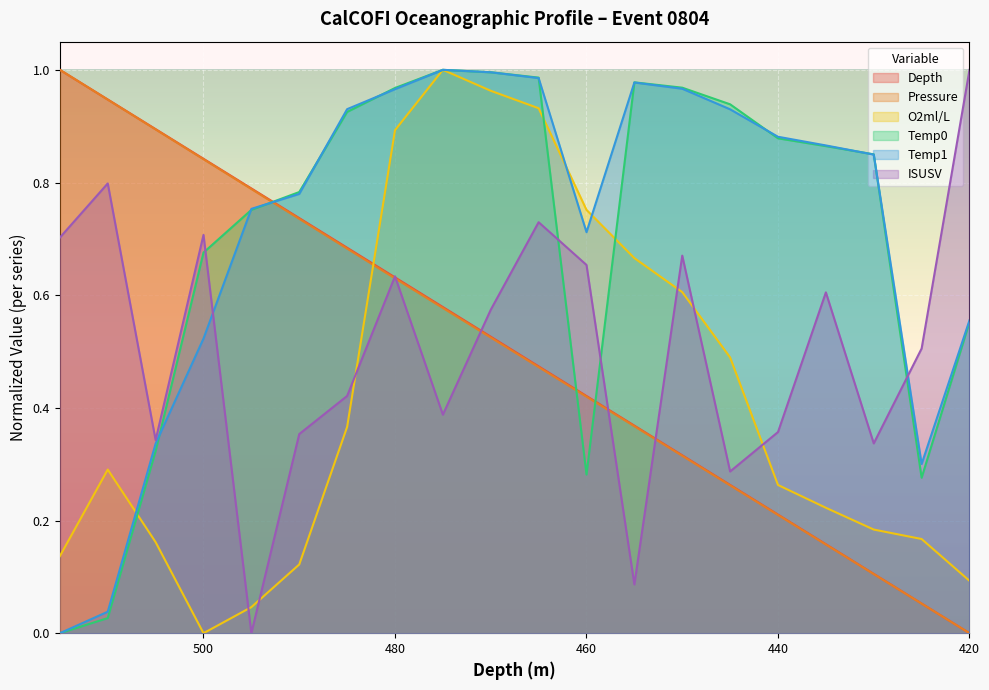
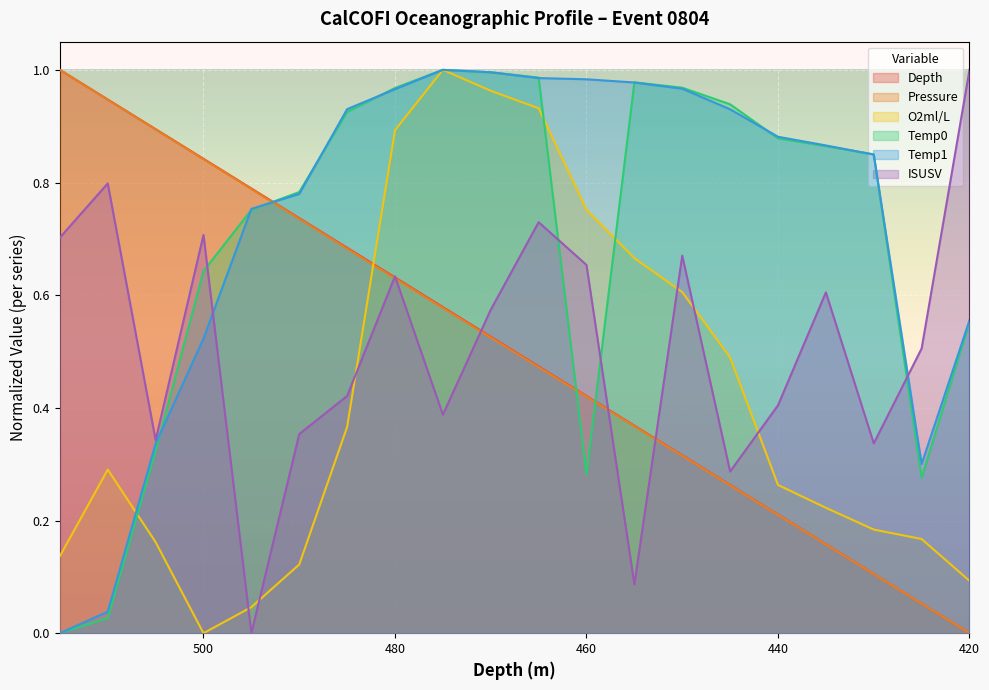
  {
    "Temp0": {
-     "500": 0.68,
+     "500": 0.64,
      "460": 0.28
    },
    "Temp1": {
      "500": 0.52,
-     "460": 0.71
+     "460": 0.98
    },
    "ISUSV": {
      "500": 0.71,
      "460": 0.65,
-     "440": 0.36,
+     "440": 0.40,
      "420": 1.00
    }
  }
